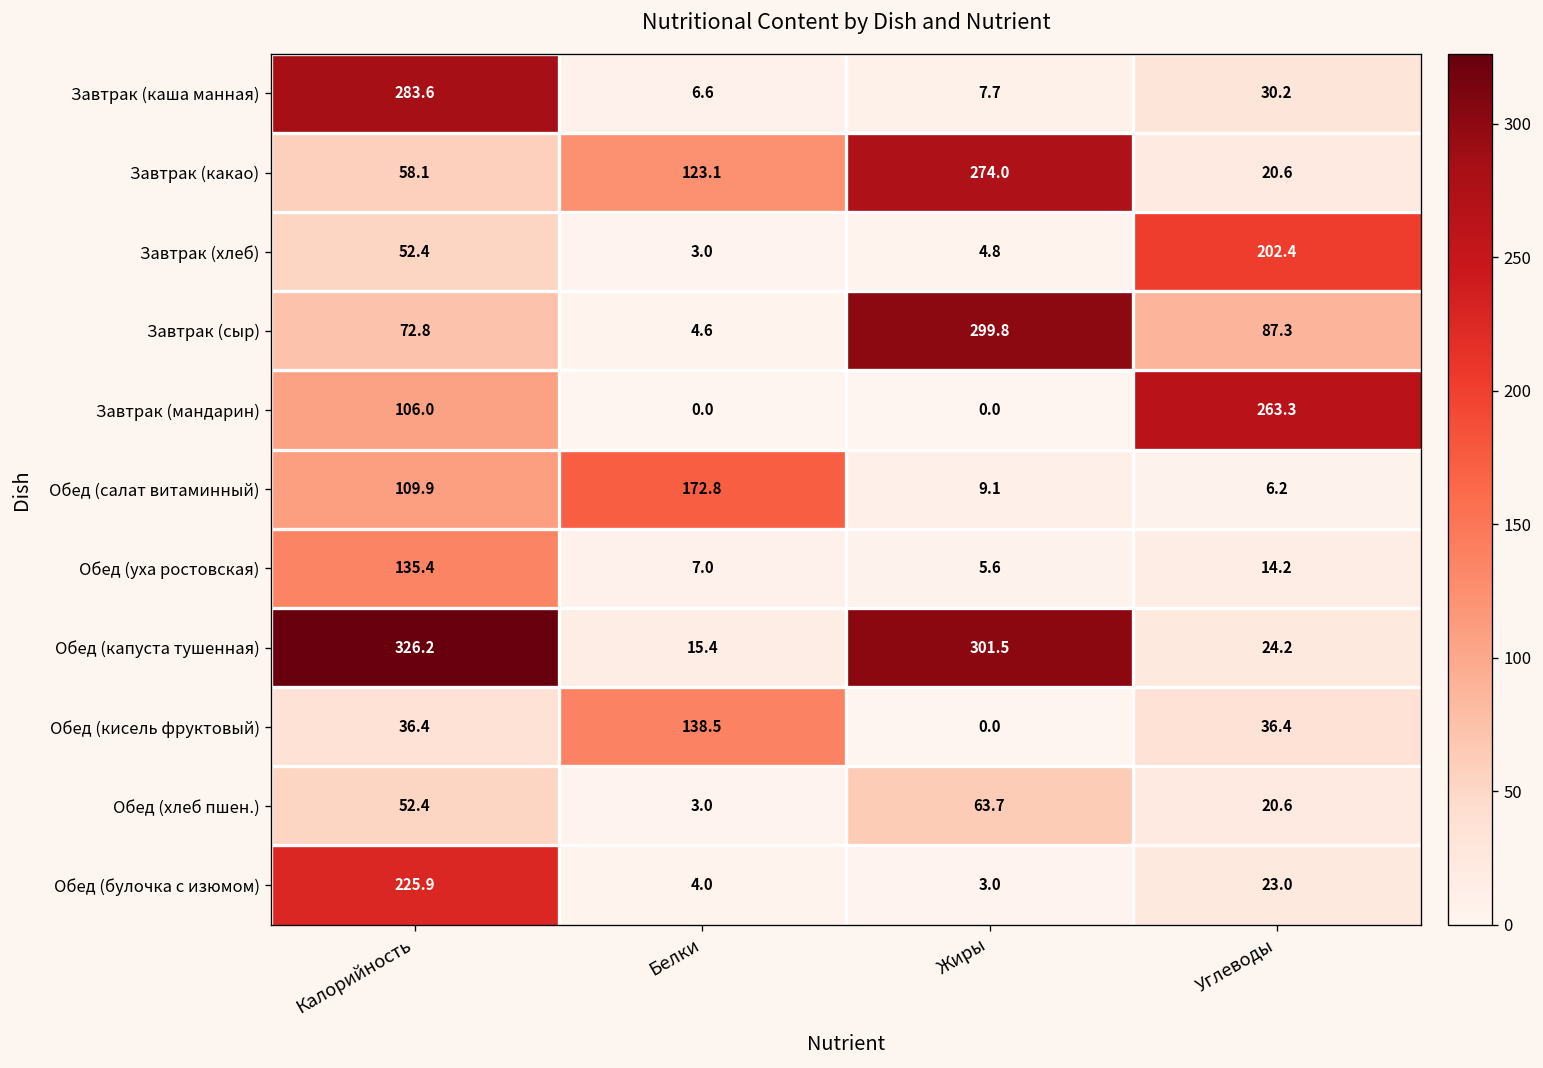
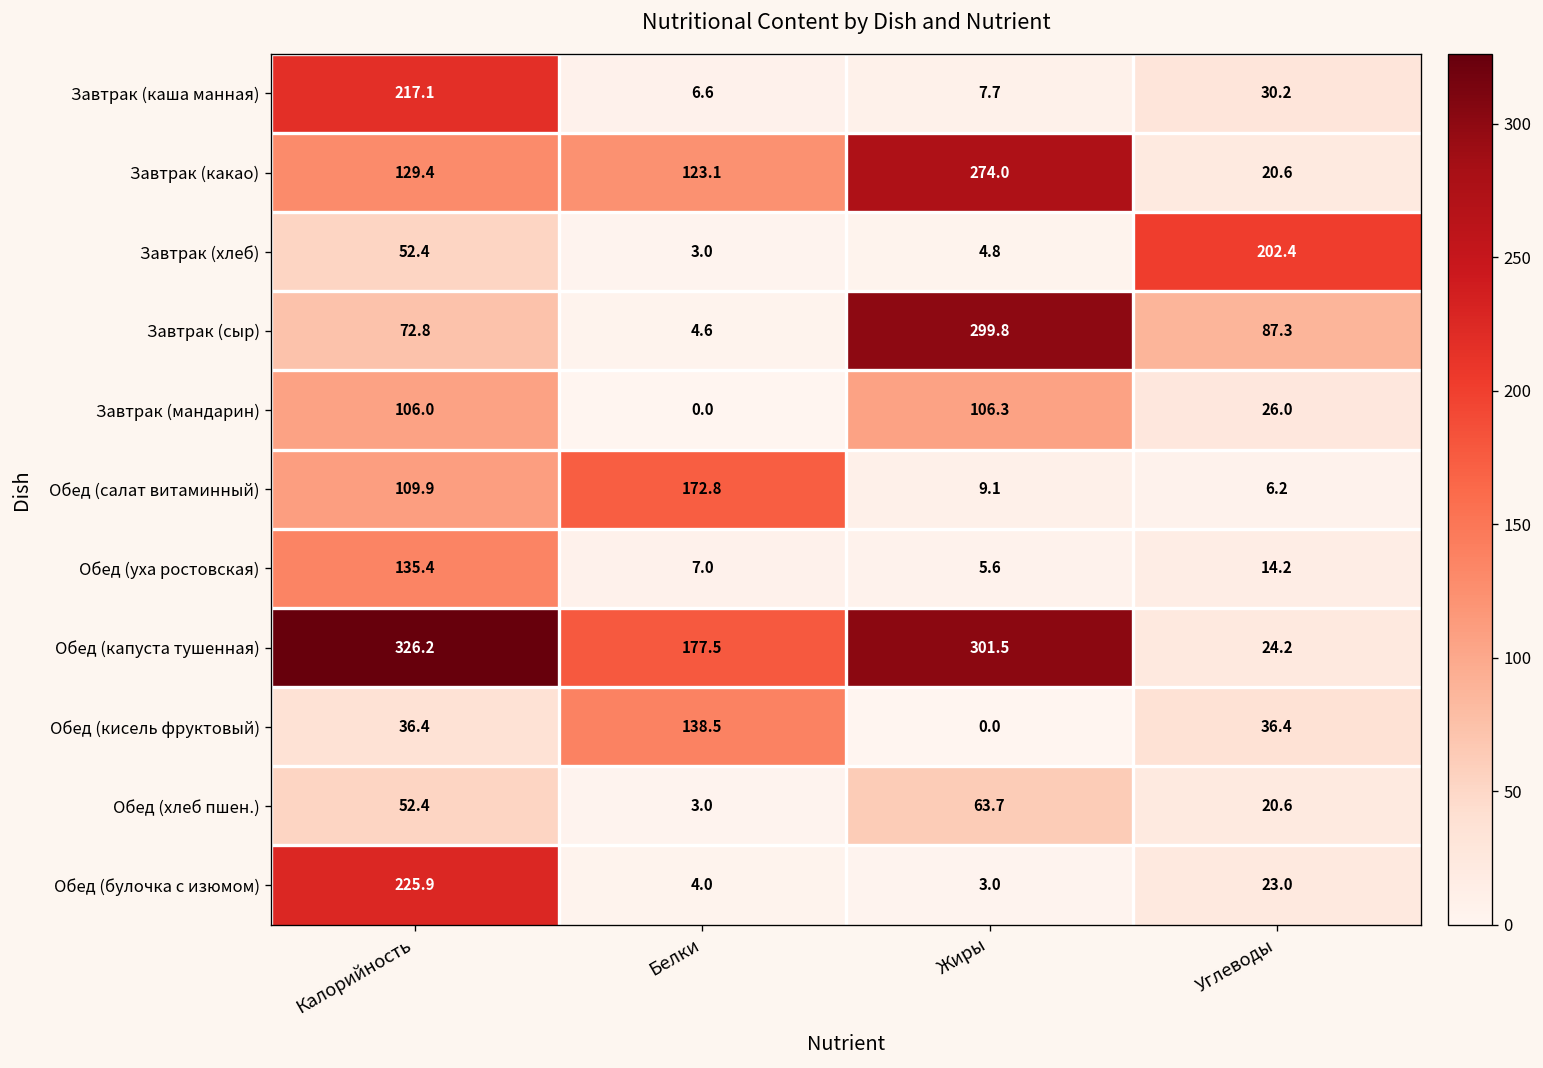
  {
    "Завтрак (каша манная)": {
-     "Калорийность": 283.6,
+     "Калорийность": 217.1,
      "Белки": 6.6,
      "Жиры": 7.7,
      "Углеводы": 30.2
    },
    "Завтрак (какао)": {
-     "Калорийность": 58.1,
+     "Калорийность": 129.4,
      "Белки": 123.1,
      "Жиры": 274.0,
      "Углеводы": 20.6
    },
    "Завтрак (хлеб)": {
      "Калорийность": 52.4,
      "Белки": 3.0,
      "Жиры": 4.8,
      "Углеводы": 202.4
    },
    "Завтрак (сыр)": {
      "Калорийность": 72.8,
      "Белки": 4.6,
      "Жиры": 299.8,
      "Углеводы": 87.3
    },
    "Завтрак (мандарин)": {
      "Калорийность": 106.0,
      "Белки": 0.0,
-     "Жиры": 0.0,
-     "Углеводы": 263.3
+     "Жиры": 106.3,
+     "Углеводы": 26.0
    },
    "Обед (салат витаминный)": {
      "Калорийность": 109.9,
      "Белки": 172.8,
      "Жиры": 9.1,
      "Углеводы": 6.2
    },
    "Обед (уха ростовская)": {
      "Калорийность": 135.4,
      "Белки": 7.0,
      "Жиры": 5.6,
      "Углеводы": 14.2
    },
    "Обед (капуста тушенная)": {
      "Калорийность": 326.2,
-     "Белки": 15.4,
+     "Белки": 177.5,
      "Жиры": 301.5,
      "Углеводы": 24.2
    },
    "Обед (кисель фруктовый)": {
      "Калорийность": 36.4,
      "Белки": 138.5,
      "Жиры": 0.0,
      "Углеводы": 36.4
    },
    "Обед (хлеб пшен.)": {
      "Калорийность": 52.4,
      "Белки": 3.0,
      "Жиры": 63.7,
      "Углеводы": 20.6
    },
    "Обед (булочка с изюмом)": {
      "Калорийность": 225.9,
      "Белки": 4.0,
      "Жиры": 3.0,
      "Углеводы": 23.0
    }
  }
